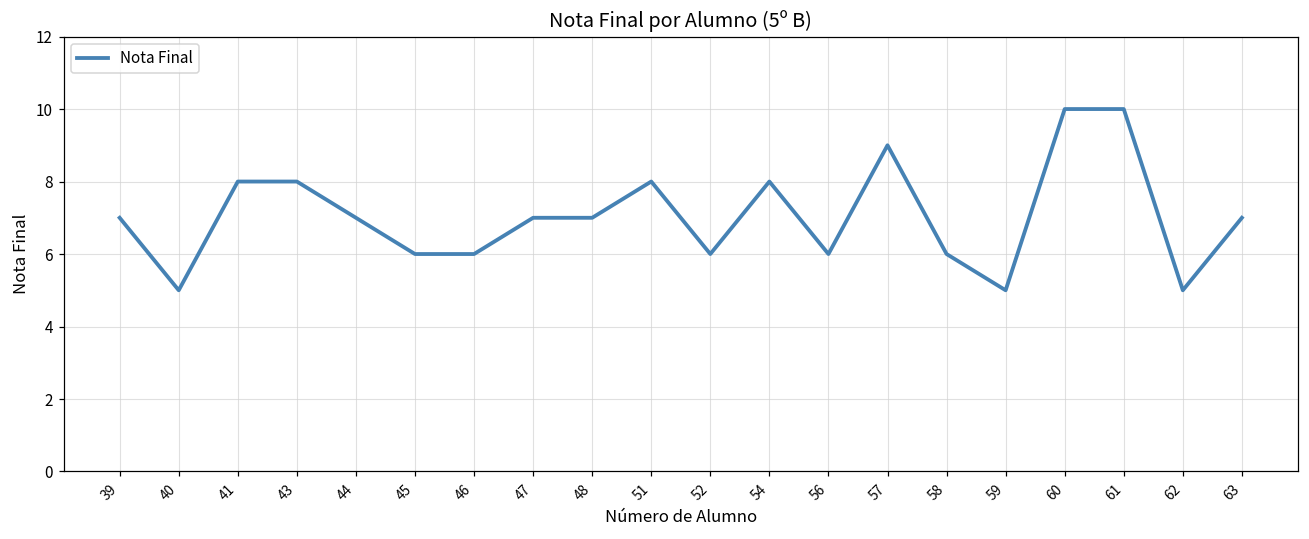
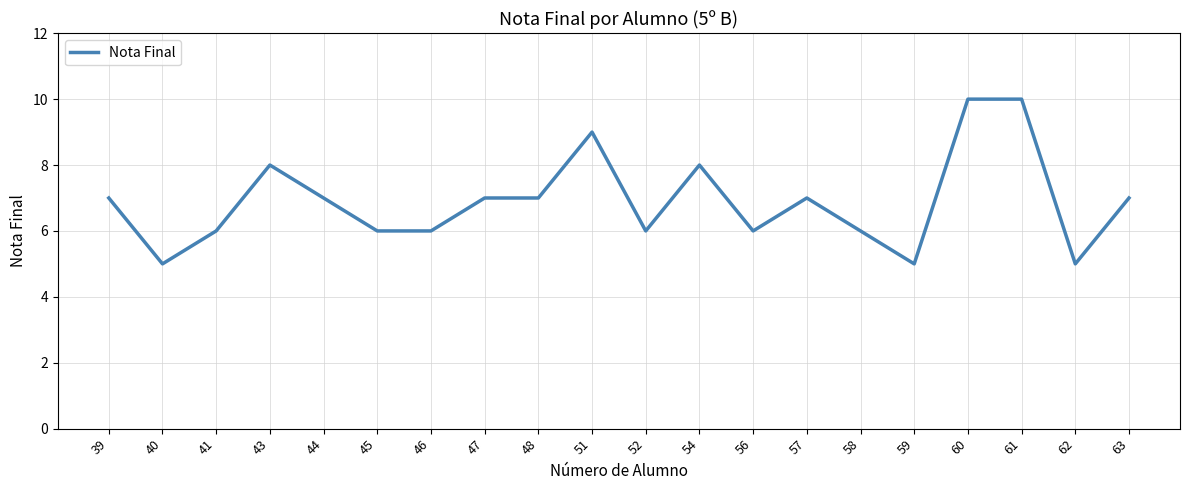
  {
    "39": 7,
    "40": 5,
-   "41": 8,
+   "41": 6,
    "43": 8,
    "44": 7,
    "45": 6,
    "46": 6,
    "47": 7,
    "48": 7,
-   "51": 8,
+   "51": 9,
    "52": 6,
    "54": 8,
    "56": 6,
-   "57": 9,
+   "57": 7,
    "58": 6,
    "59": 5,
    "60": 10,
    "61": 10,
    "62": 5,
    "63": 7
  }
